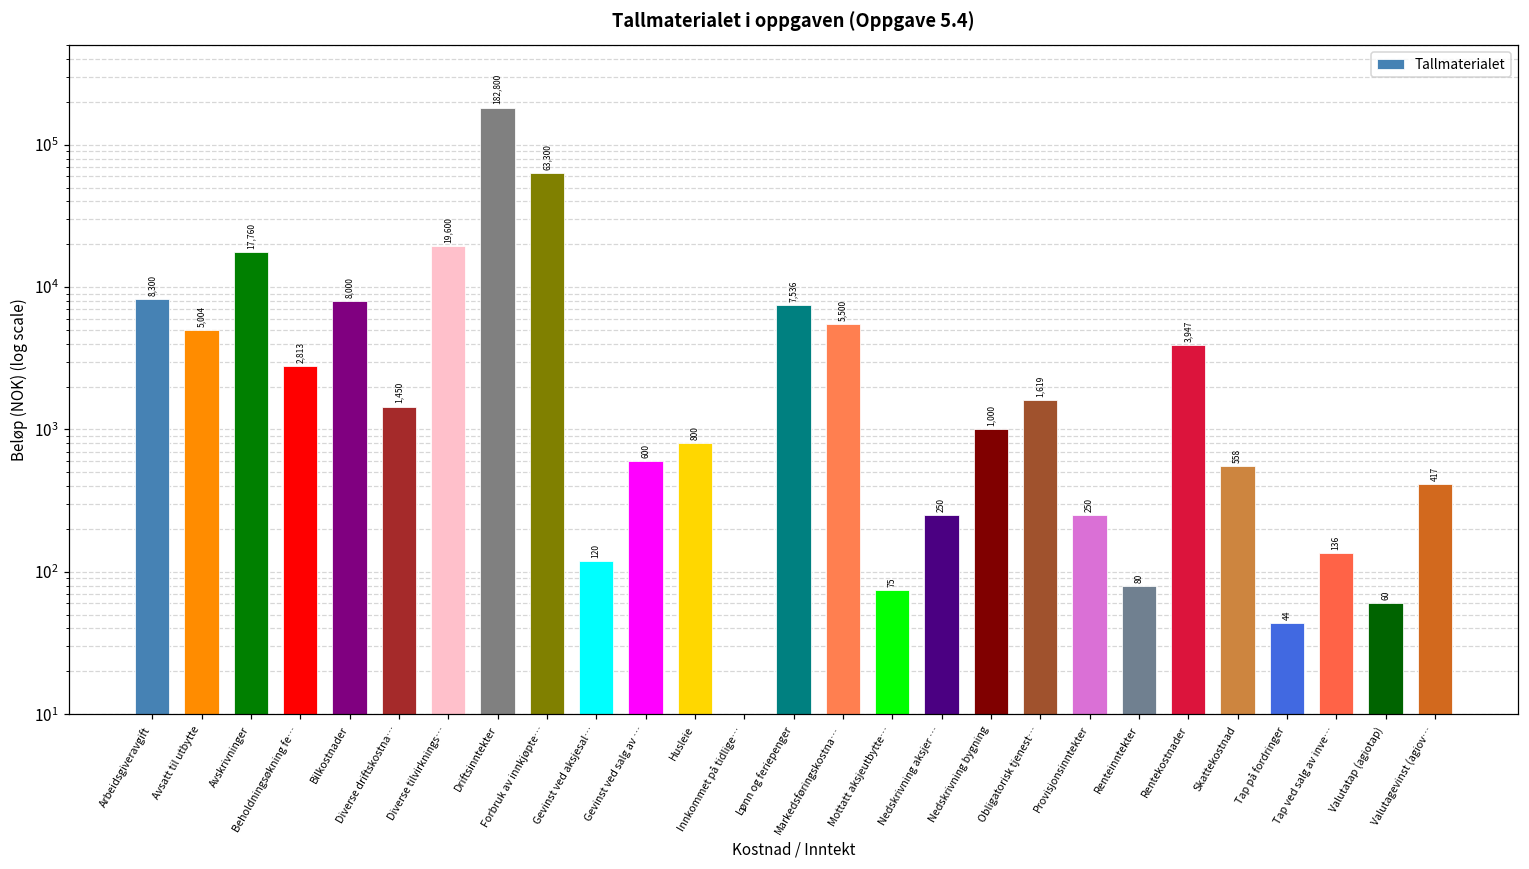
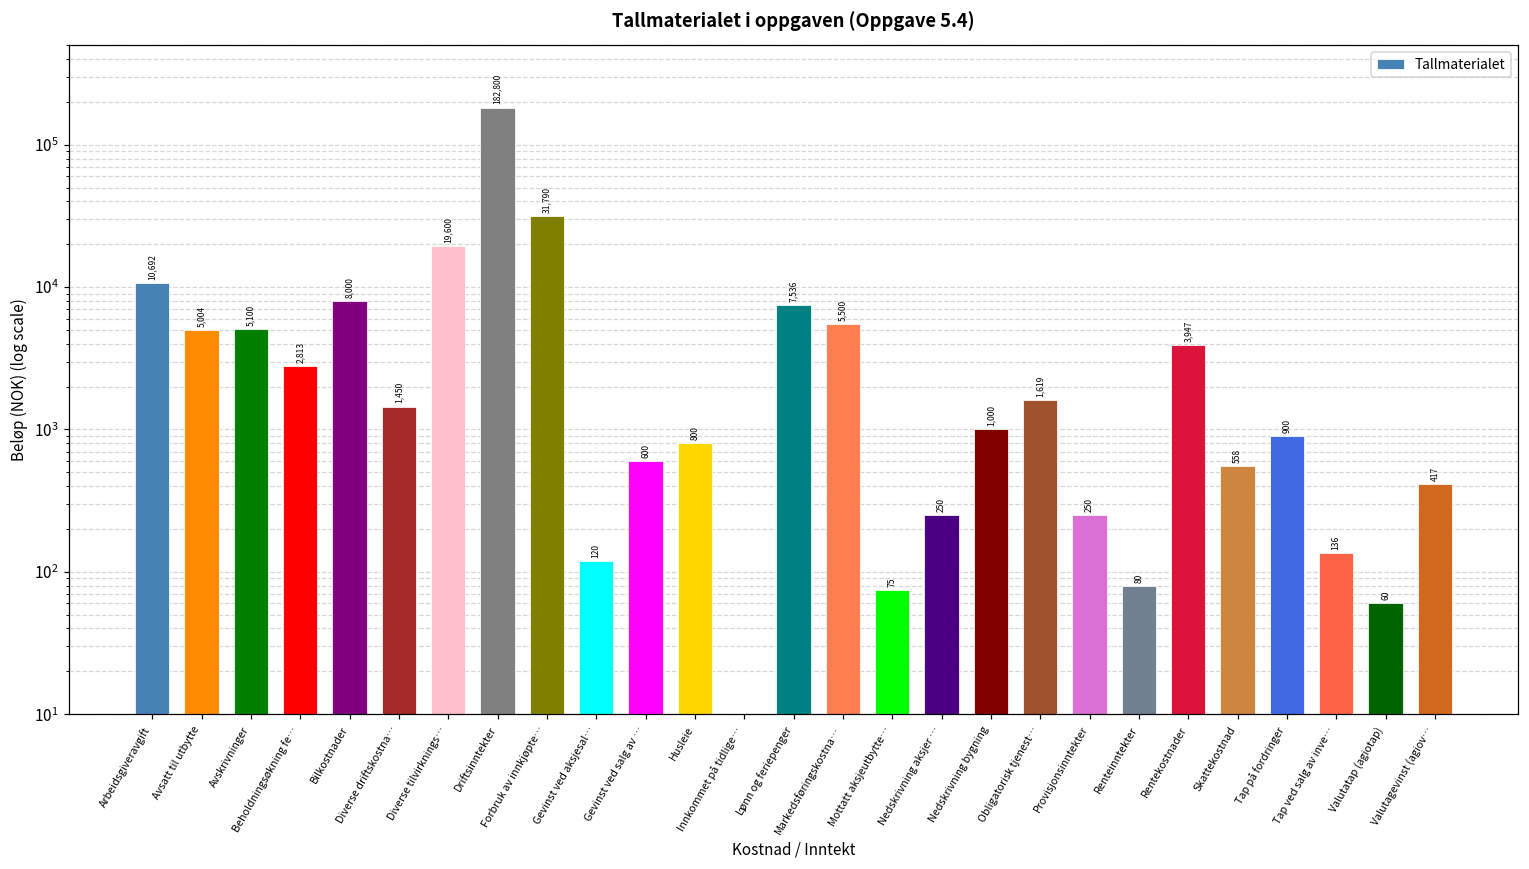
  {
-   "Arbeidsgiveravgift": "8,300",
+   "Arbeidsgiveravgift": "10,692",
    "Avsatt til utbytte": "5,004",
-   "Avskrivninger": "17,760",
+   "Avskrivninger": "5,100",
    "Beholdningsøkning fe…": "2,813",
    "Bilkostnader": "8,000",
    "Diverse driftskostna…": "1,450",
    "Diverse tilvirknings…": "19,600",
    "Driftsinntekter": "182,800",
-   "Forbruk av innkjøpte…": "63,300",
+   "Forbruk av innkjøpte…": "31,790",
    "Gevinst ved aksjesal…": "120",
    "Gevinst ved salg av …": "600",
    "Husleie": "800",
    "Lønn og feriepenger": "7,536",
    "Markedsføringskostna…": "5,500",
    "Mottatt aksjeutbytte…": "75",
    "Nedskrivning aksjer …": "250",
    "Nedskrivning bygning": "1,000",
    "Obligatorisk tjenest…": "1,619",
    "Provisjonsinntekter": "250",
    "Renteinntekter": "80",
    "Rentekostnader": "3,947",
    "Skattekostnad": "558",
-   "Tap på fordringer": "44",
+   "Tap på fordringer": "900",
    "Tap ved salg av inve…": "136",
    "Valutatap (agiotap)": "60",
    "Valutagevinst (agiov…": "417"
  }
